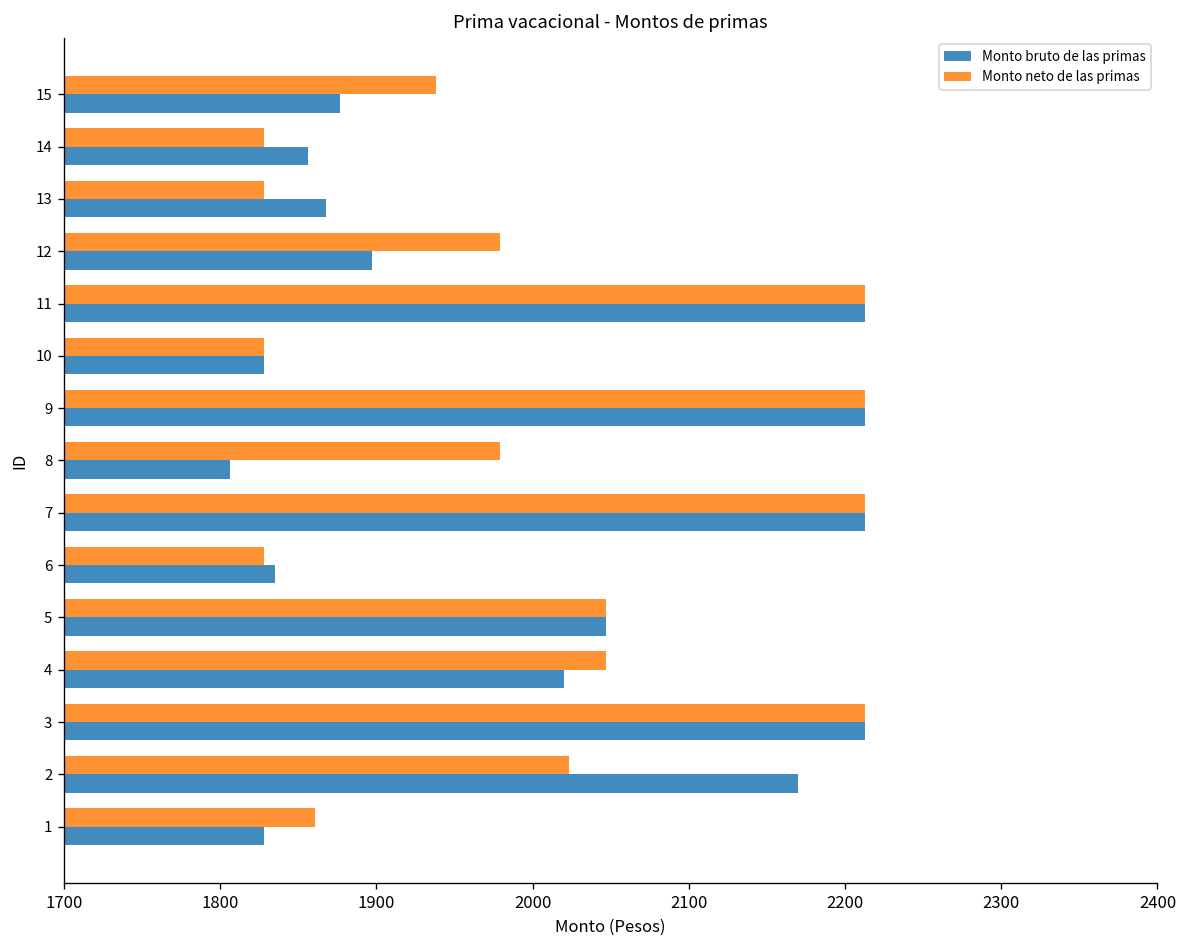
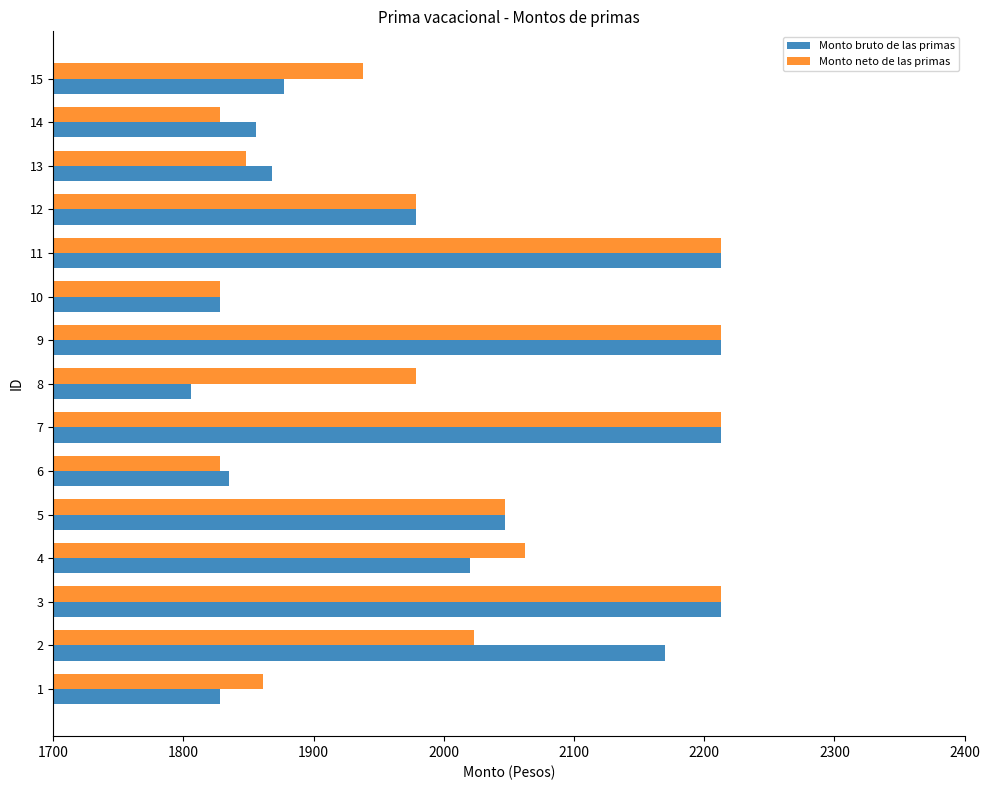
  {
    "Monto bruto de las primas": {
      "15": 1877,
      "14": 1856,
      "13": 1868,
-     "12": 1897,
+     "12": 1979,
      "11": 2213,
      "10": 1828,
      "9": 2213,
      "8": 1806,
      "7": 2213,
      "6": 1835,
      "5": 2047,
      "4": 2020,
      "3": 2213,
      "2": 2170,
      "1": 1828
    },
    "Monto neto de las primas": {
      "15": 1938,
      "14": 1828,
-     "13": 1828,
+     "13": 1848,
      "12": 1979,
      "11": 2213,
      "10": 1828,
      "9": 2213,
      "8": 1979,
      "7": 2213,
      "6": 1828,
      "5": 2047,
-     "4": 2047,
+     "4": 2062,
      "3": 2213,
      "2": 2023,
      "1": 1861
    }
  }
